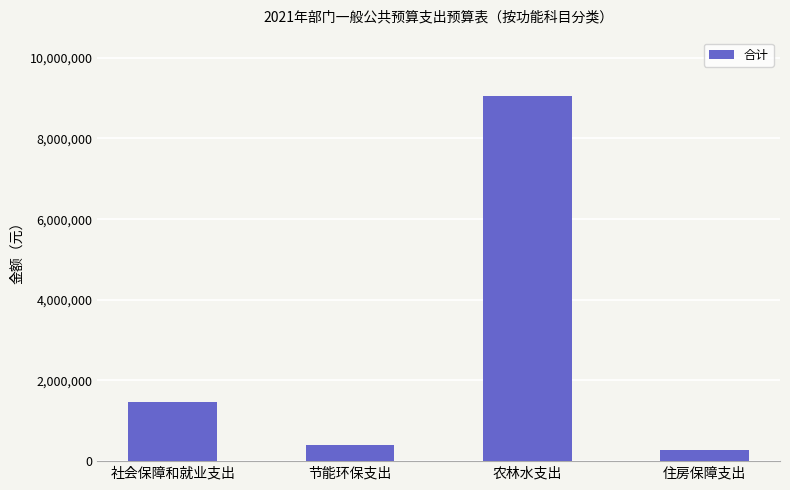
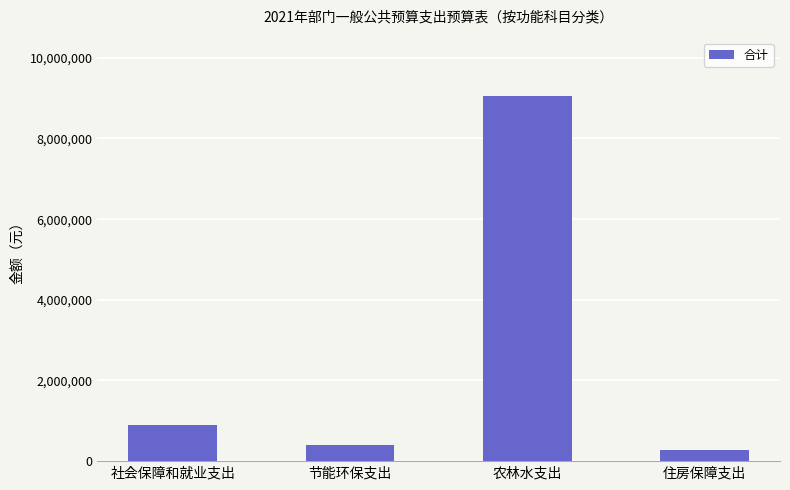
  {
-   "社会保障和就业支出": "1,500,000",
+   "社会保障和就业支出": "900,000",
    "节能环保支出": "400,000",
    "农林水支出": "9,000,000",
    "住房保障支出": "300,000"
  }
